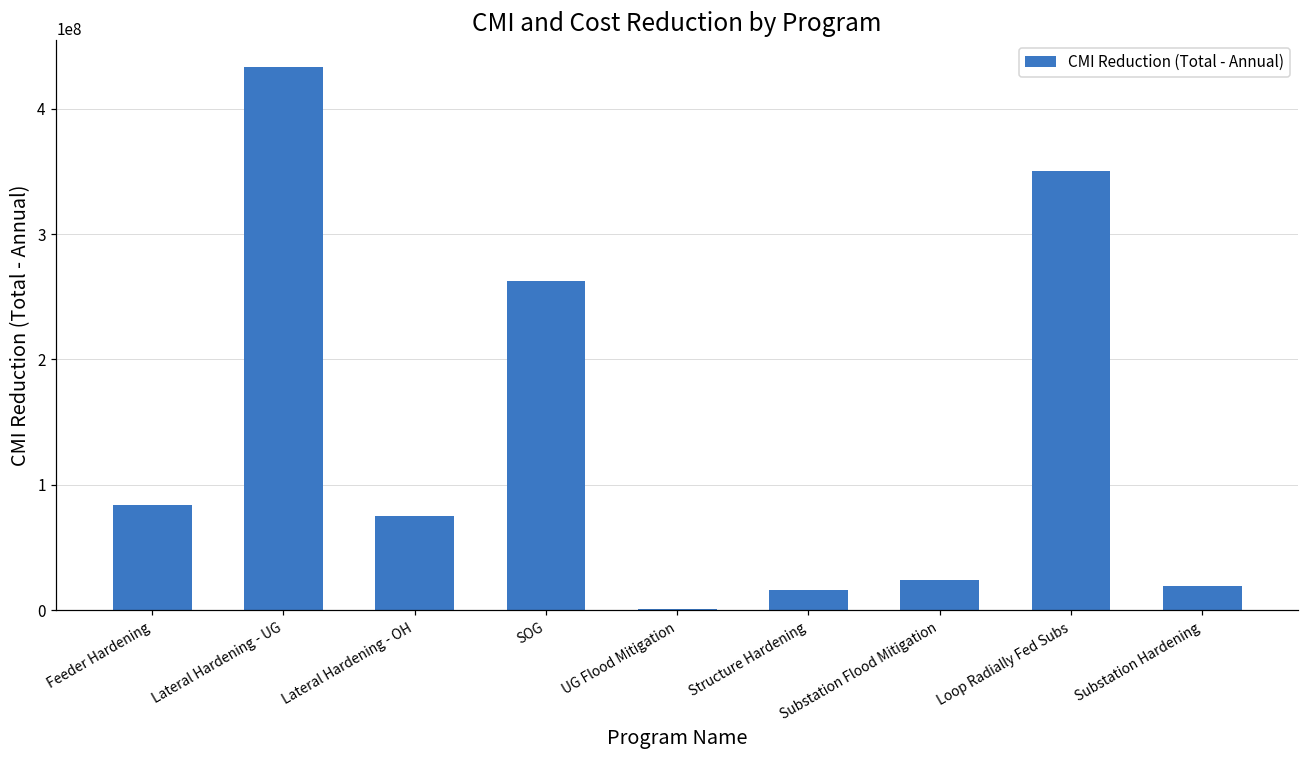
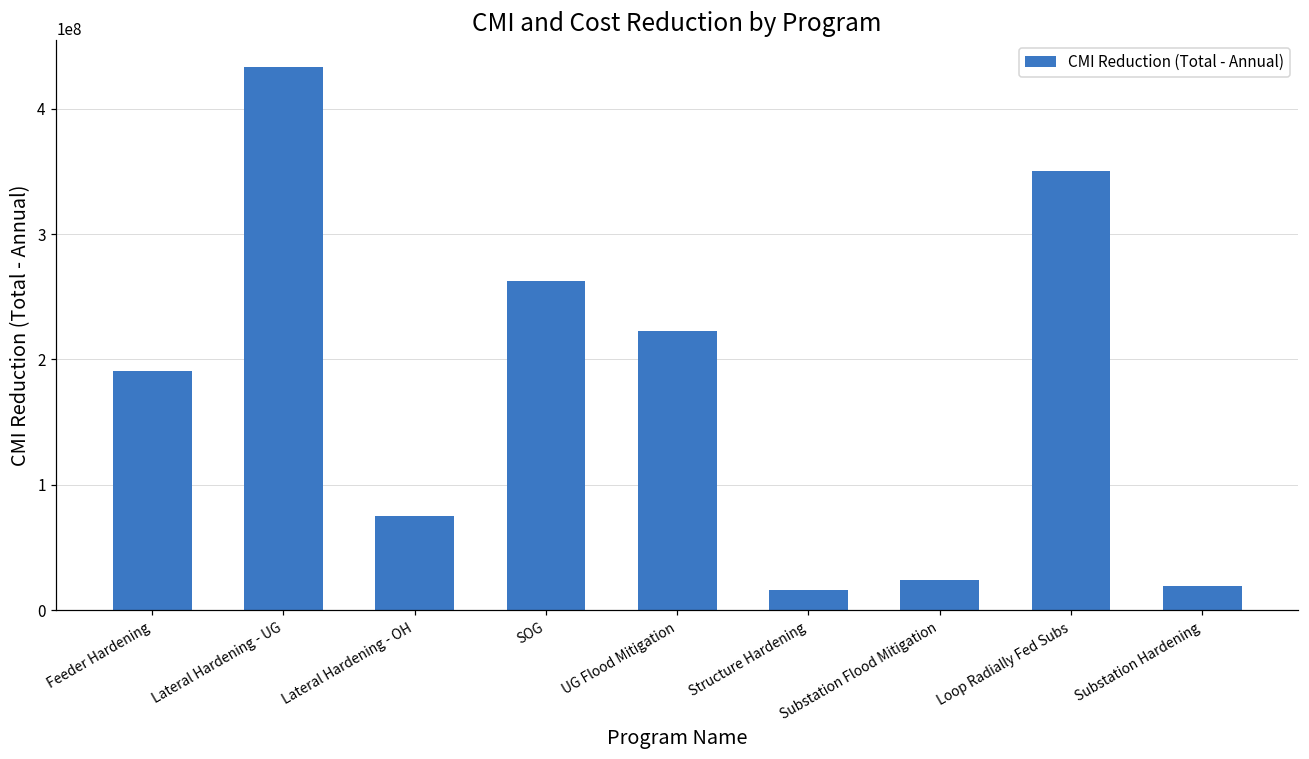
  {
-   "Feeder Hardening": 84000000,
+   "Feeder Hardening": 191000000,
    "Lateral Hardening - UG": 433000000,
    "Lateral Hardening - OH": 75000000,
    "SOG": 262000000,
-   "UG Flood Mitigation": 1000000,
+   "UG Flood Mitigation": 222000000,
    "Structure Hardening": 16000000,
    "Substation Flood Mitigation": 24000000,
    "Loop Radially Fed Subs": 350000000,
    "Substation Hardening": 19000000
  }
